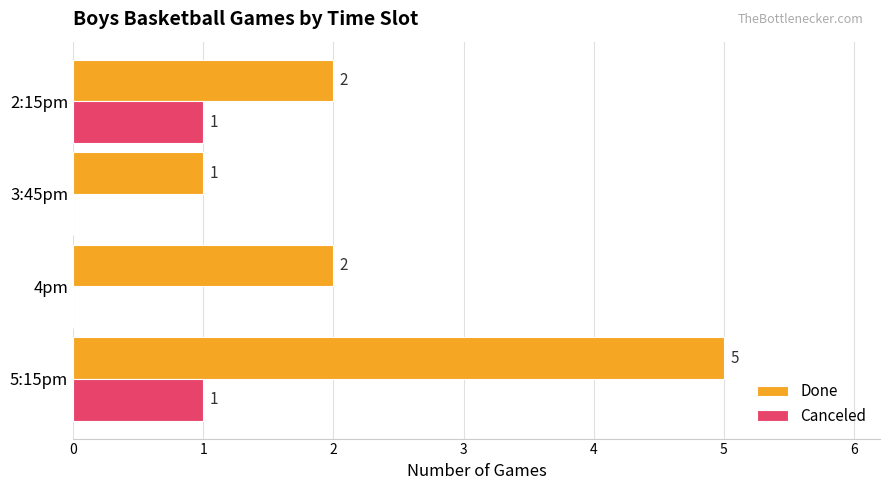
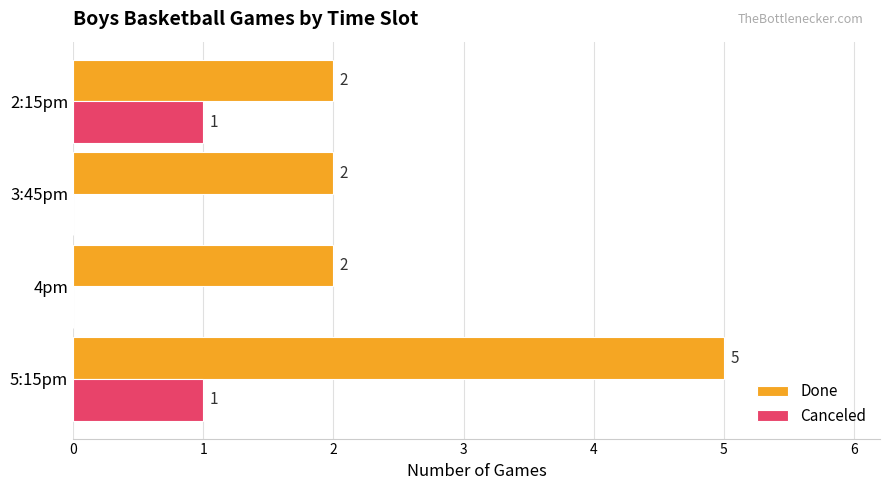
  {
    "Done": {
      "2:15pm": 2,
-     "3:45pm": 1,
+     "3:45pm": 2,
      "4pm": 2,
      "5:15pm": 5
    },
    "Canceled": {
      "2:15pm": 1,
      "5:15pm": 1
    }
  }
